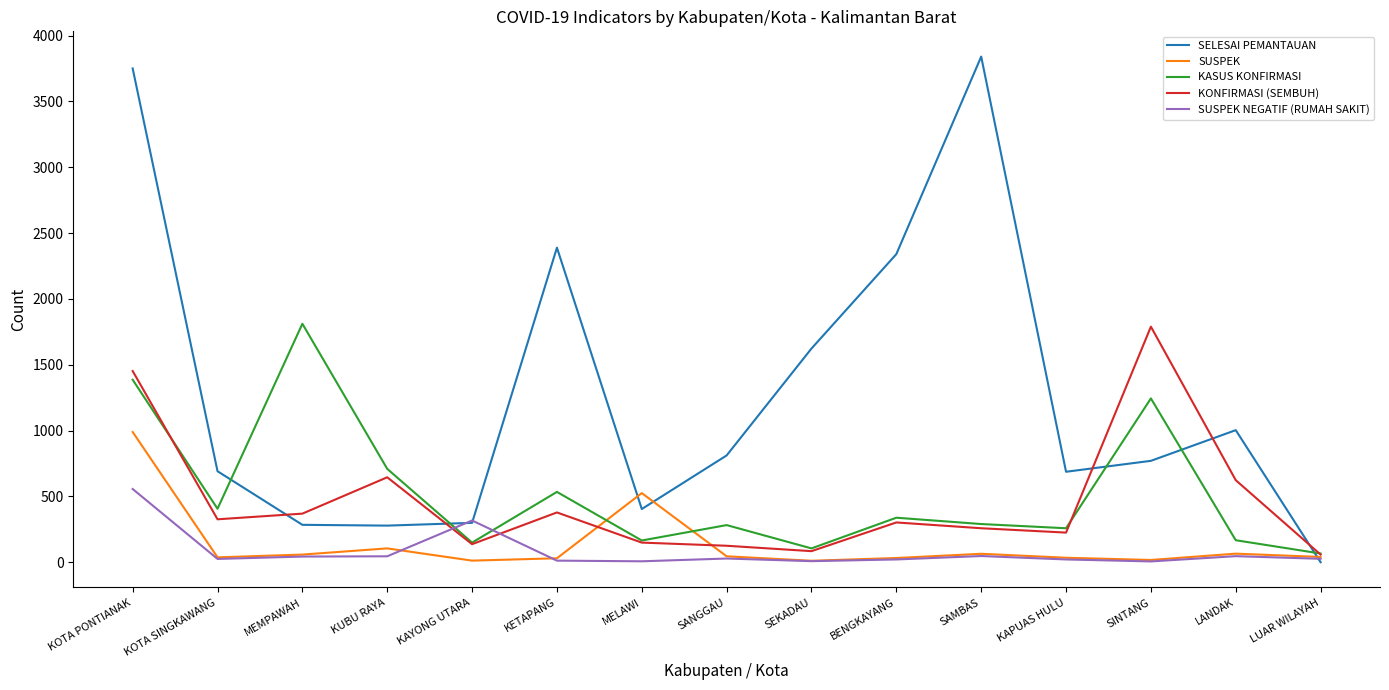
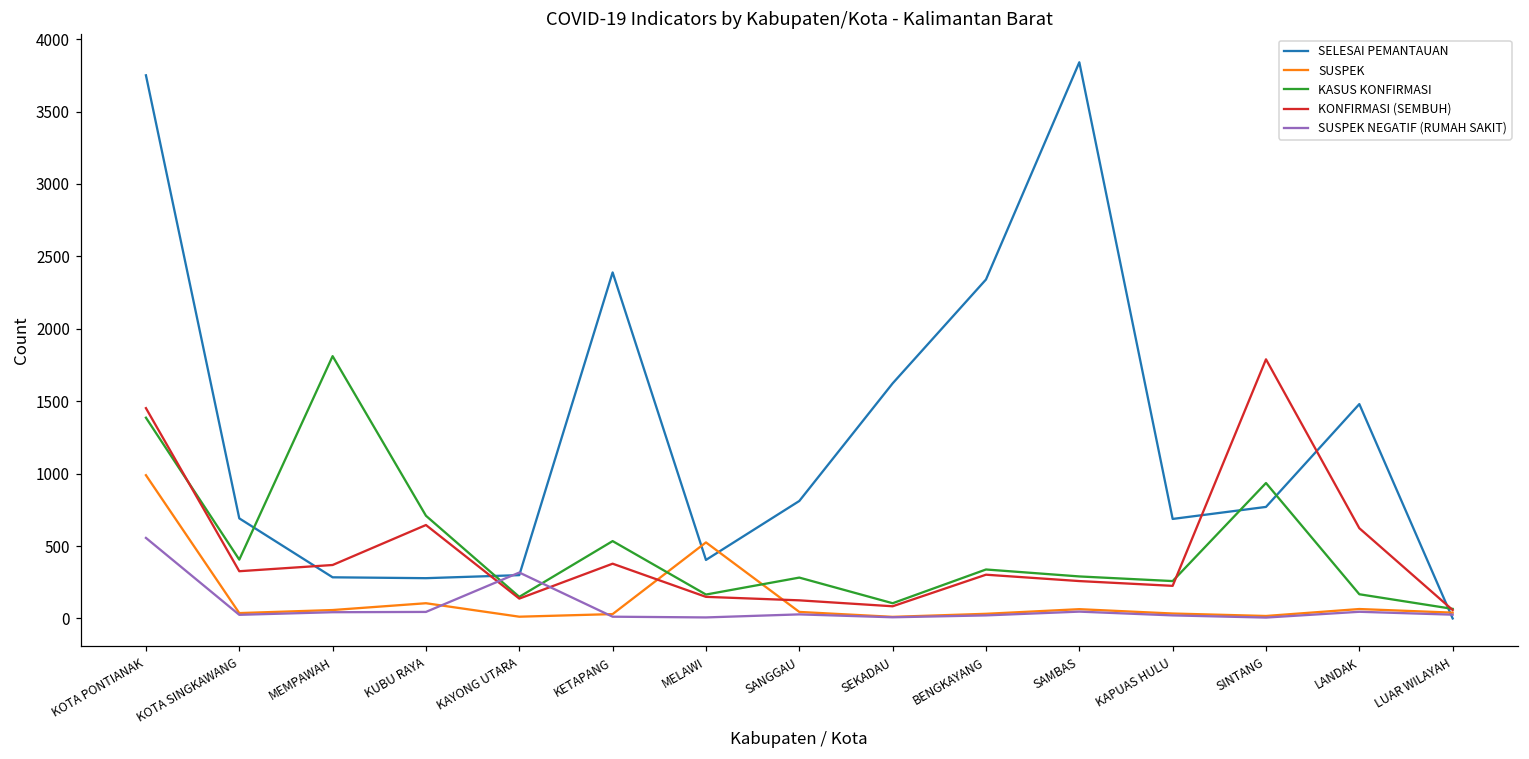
  {
    "SELESAI PEMANTAUAN": {
      "KOTA PONTIANAK": 3750,
      "KOTA SINGKAWANG": 690,
      "MEMPAWAH": 280,
      "KUBU RAYA": 280,
      "KETAPANG": 2390,
      "MELAWI": 400,
      "SANGGAU": 810,
      "SEKADAU": 1620,
      "BENGKAYANG": 2340,
      "SAMBAS": 3840,
      "KAPUAS HULU": 690,
      "SINTANG": 770,
-     "LANDAK": 1000,
+     "LANDAK": 1480,
      "LUAR WILAYAH": 0
    },
    "SUSPEK": {
      "KOTA PONTIANAK": 990,
      "KUBU RAYA": 110,
      "KAYONG UTARA": 10,
      "MELAWI": 530
    },
    "KASUS KONFIRMASI": {
      "KOTA PONTIANAK": 1390,
      "KOTA SINGKAWANG": 410,
      "MEMPAWAH": 1810,
      "KUBU RAYA": 710,
      "KETAPANG": 530,
      "SANGGAU": 280,
      "SEKADAU": 110,
      "BENGKAYANG": 340,
      "SAMBAS": 290,
      "KAPUAS HULU": 260,
-     "SINTANG": 1240,
+     "SINTANG": 940,
      "LANDAK": 170
    },
    "KONFIRMASI (SEMBUH)": {
      "KOTA PONTIANAK": 1450,
      "KOTA SINGKAWANG": 330,
      "MEMPAWAH": 370,
      "KUBU RAYA": 650,
      "KETAPANG": 380,
      "SANGGAU": 130,
      "SEKADAU": 80,
      "BENGKAYANG": 300,
      "SAMBAS": 260,
      "KAPUAS HULU": 230,
      "SINTANG": 1790,
      "LANDAK": 620
    },
    "SUSPEK NEGATIF (RUMAH SAKIT)": {
      "KOTA PONTIANAK": 560,
      "KUBU RAYA": 50,
      "MELAWI": 10
    }
  }
